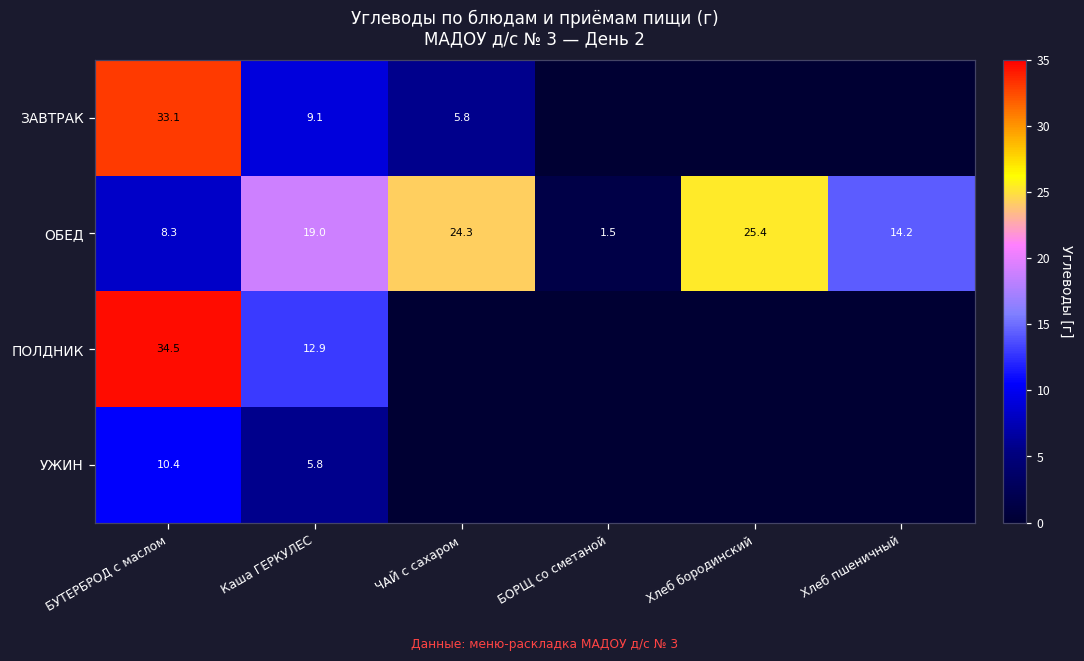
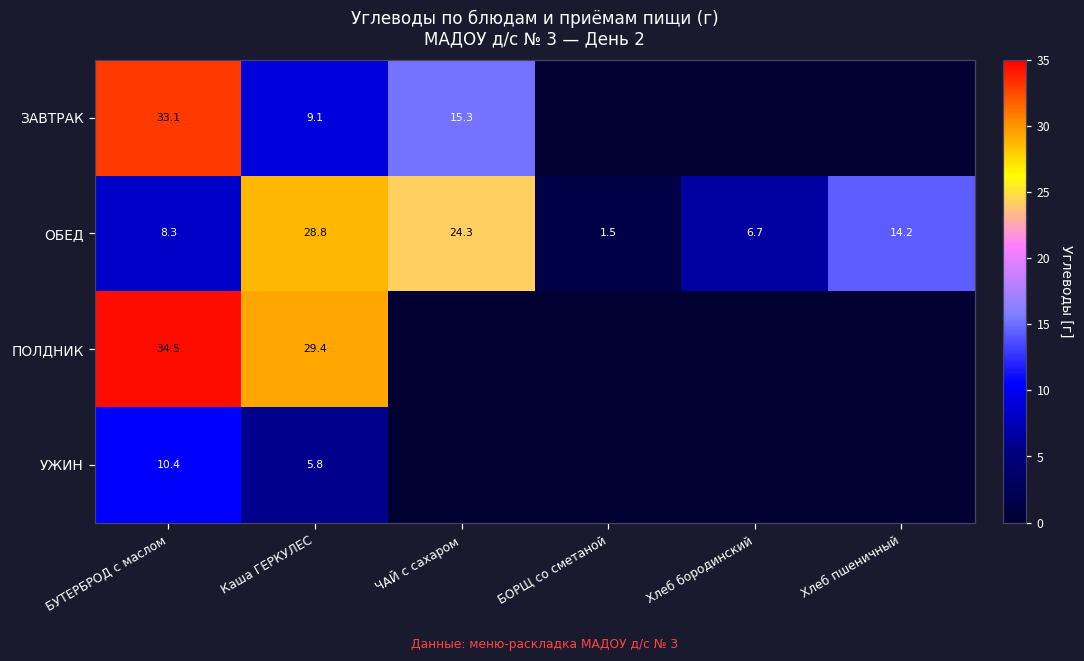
  {
    "ЗАВТРАК": {
      "БУТЕРБРОД с маслом": 33.1,
      "Каша ГЕРКУЛЕС": 9.1,
-     "ЧАЙ с сахаром": 5.8
+     "ЧАЙ с сахаром": 15.3
    },
    "ОБЕД": {
      "БУТЕРБРОД с маслом": 8.3,
-     "Каша ГЕРКУЛЕС": 19.0,
+     "Каша ГЕРКУЛЕС": 28.8,
      "ЧАЙ с сахаром": 24.3,
      "БОРЩ со сметаной": 1.5,
-     "Хлеб бородинский": 25.4,
+     "Хлеб бородинский": 6.7,
      "Хлеб пшеничный": 14.2
    },
    "ПОЛДНИК": {
      "БУТЕРБРОД с маслом": 34.5,
-     "Каша ГЕРКУЛЕС": 12.9
+     "Каша ГЕРКУЛЕС": 29.4
    },
    "УЖИН": {
      "БУТЕРБРОД с маслом": 10.4,
      "Каша ГЕРКУЛЕС": 5.8
    }
  }
